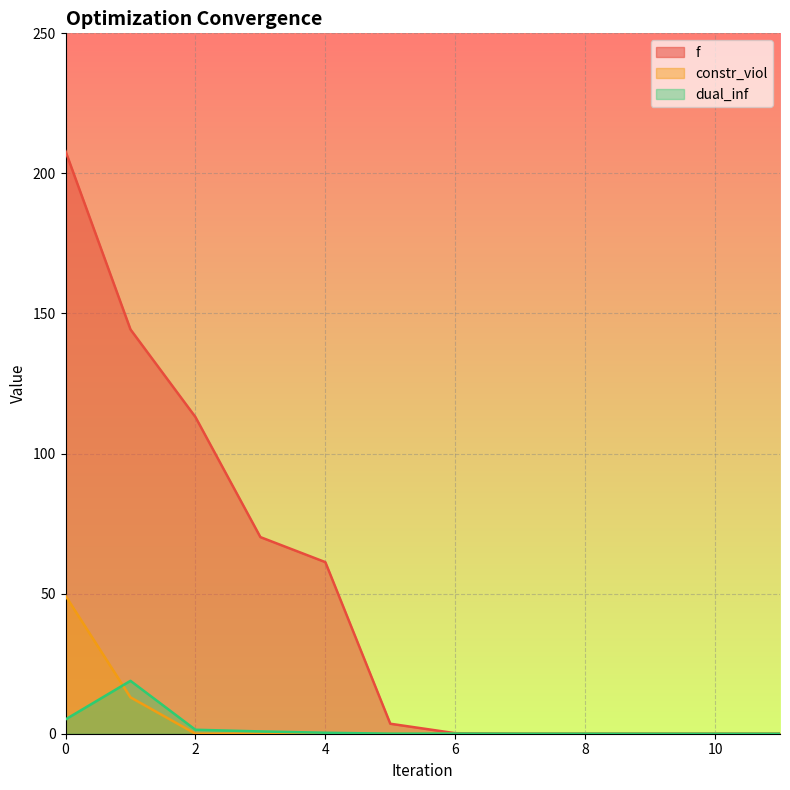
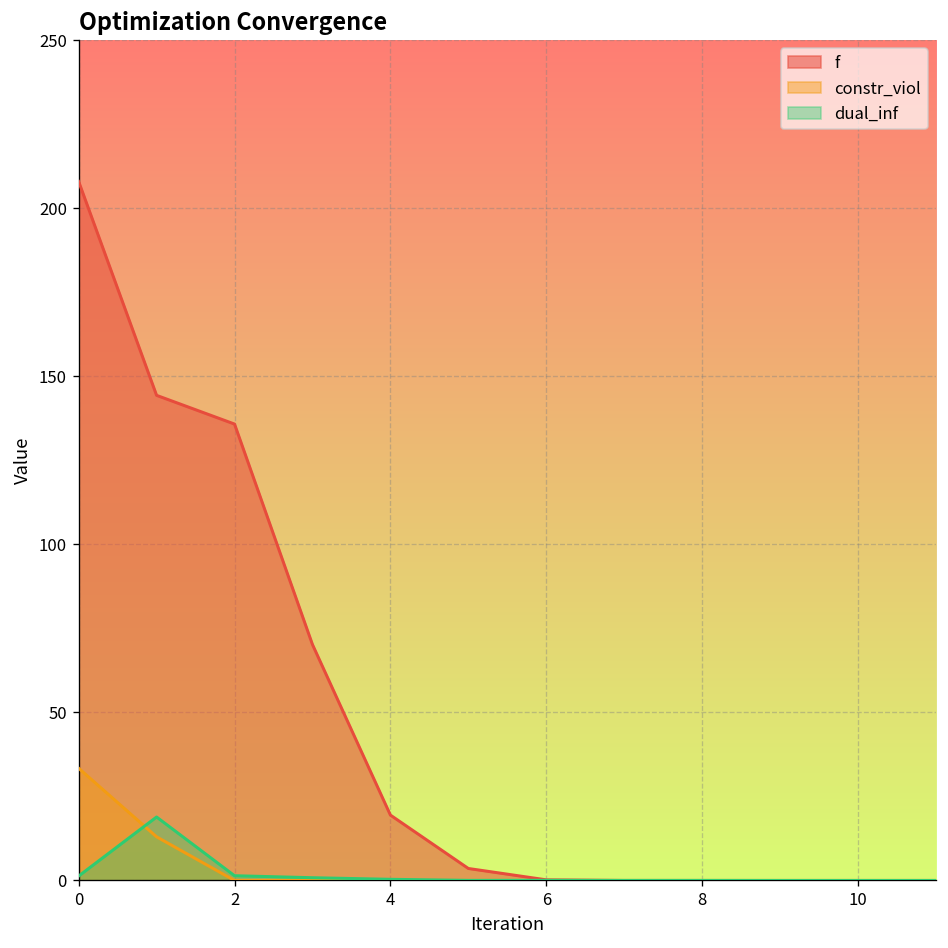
  {
    "f": {
      "0": 208,
-     "2": 113,
-     "4": 61
+     "2": 136,
+     "4": 19
    },
    "constr_viol": {
-     "0": 49,
+     "0": 33,
      "2": 0
    },
    "dual_inf": {
-     "0": 5,
+     "0": 1,
      "2": 1
    }
  }
